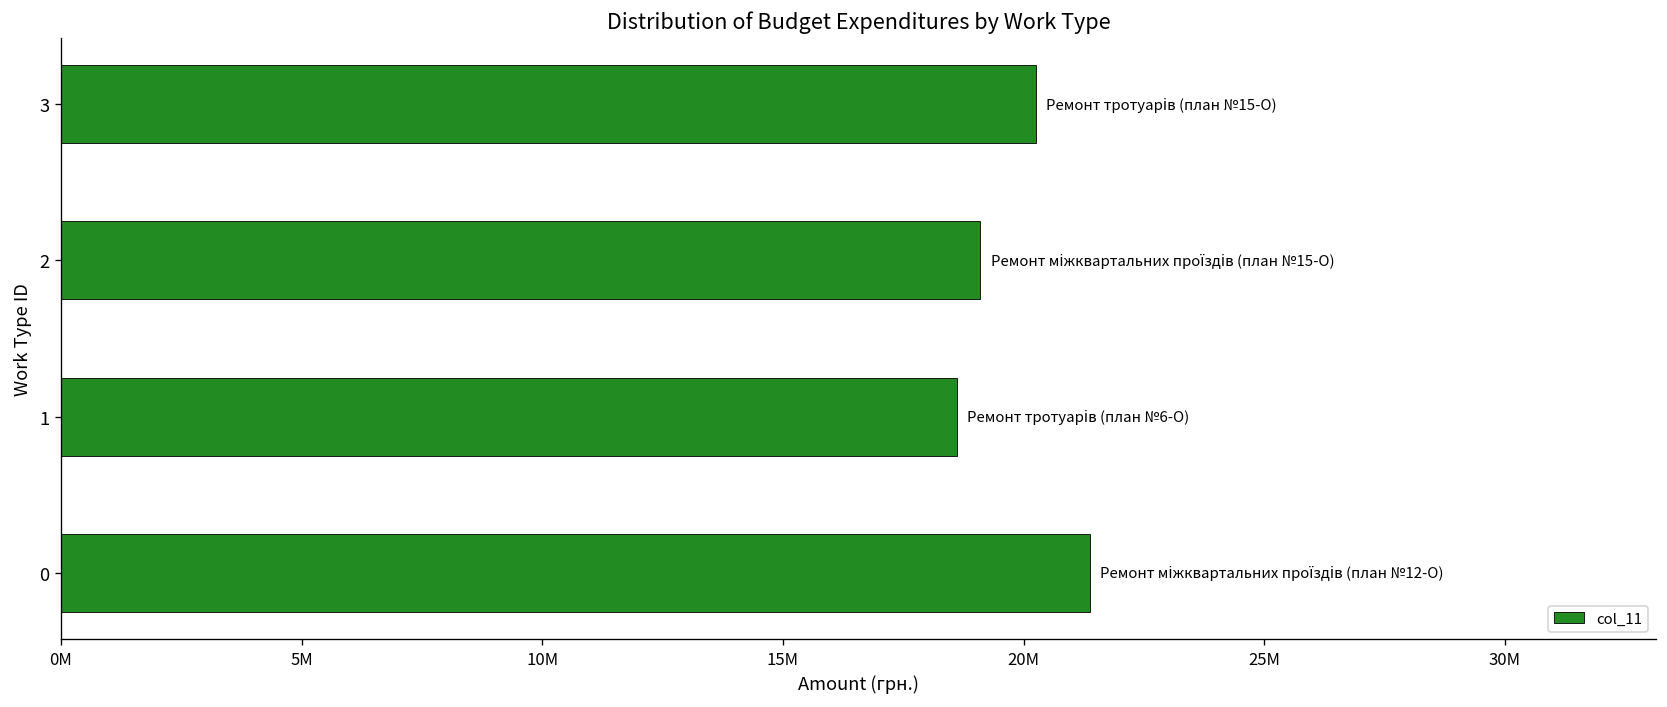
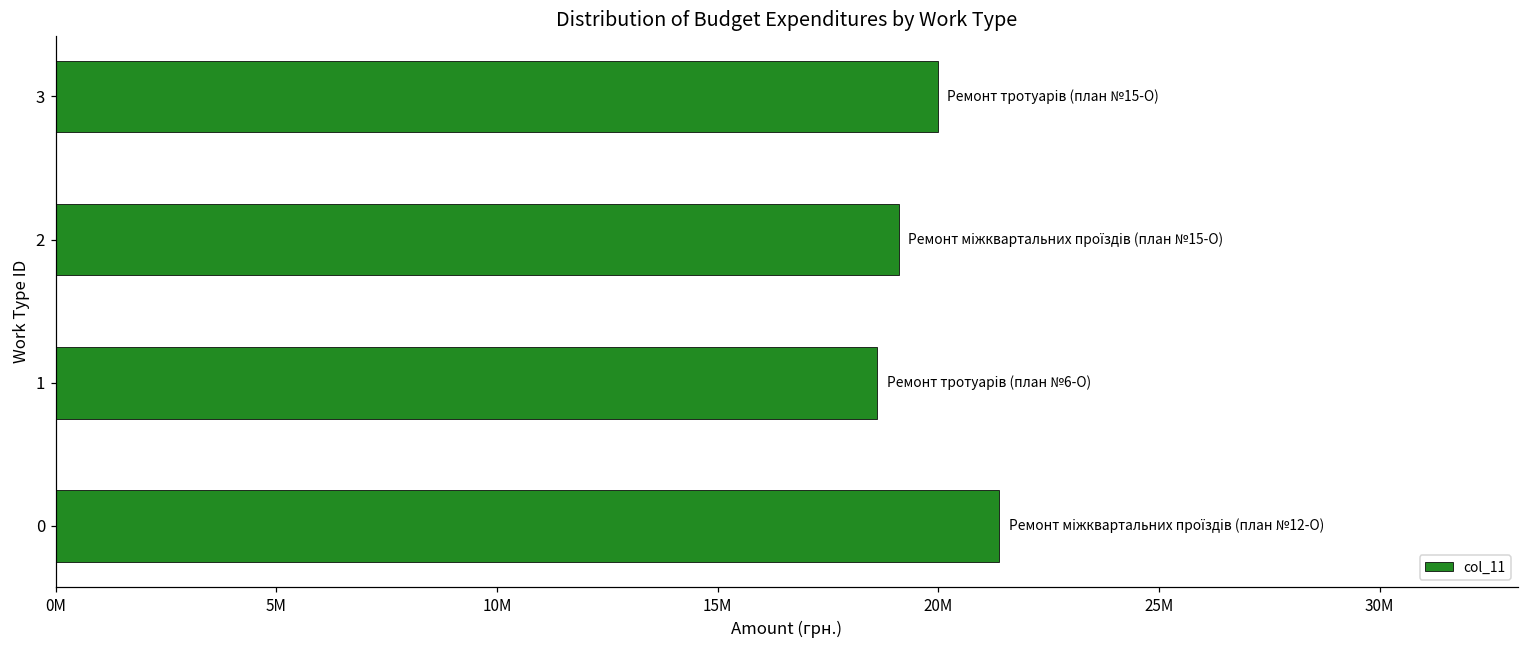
  {
-   "3": 20300000
+   "3": 20000000
  }
